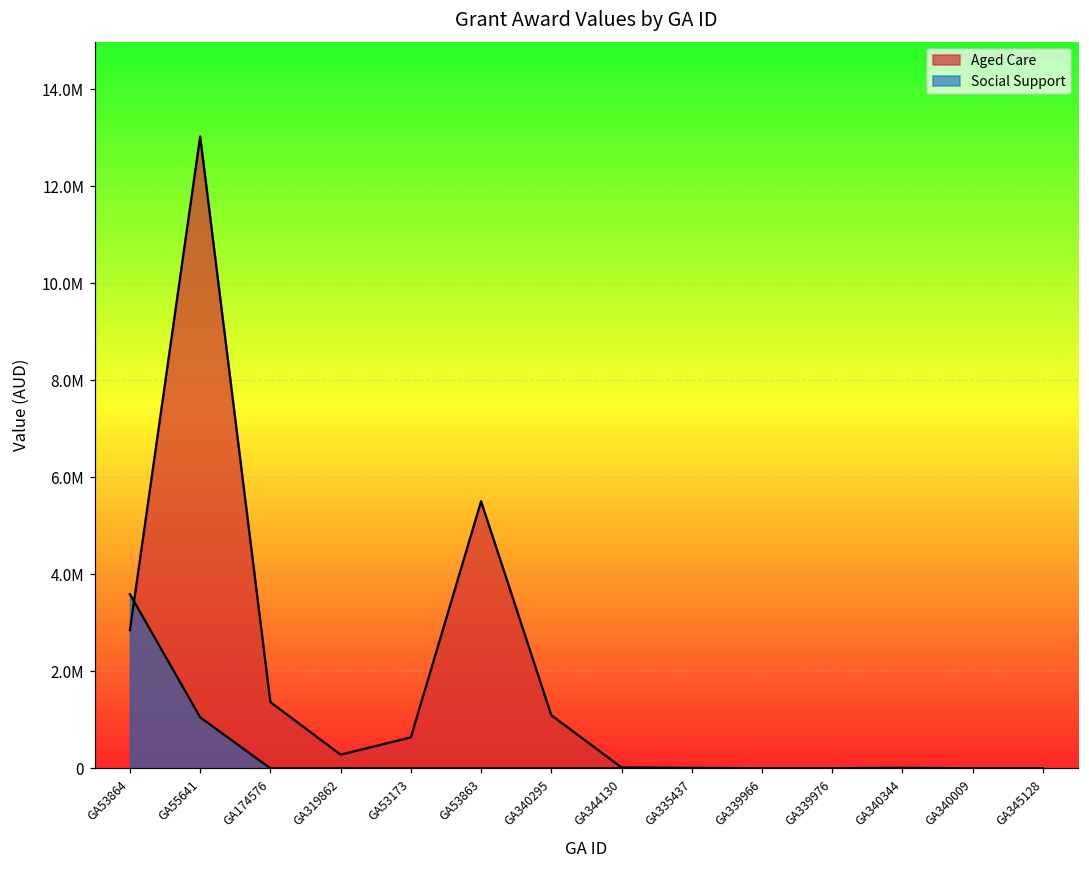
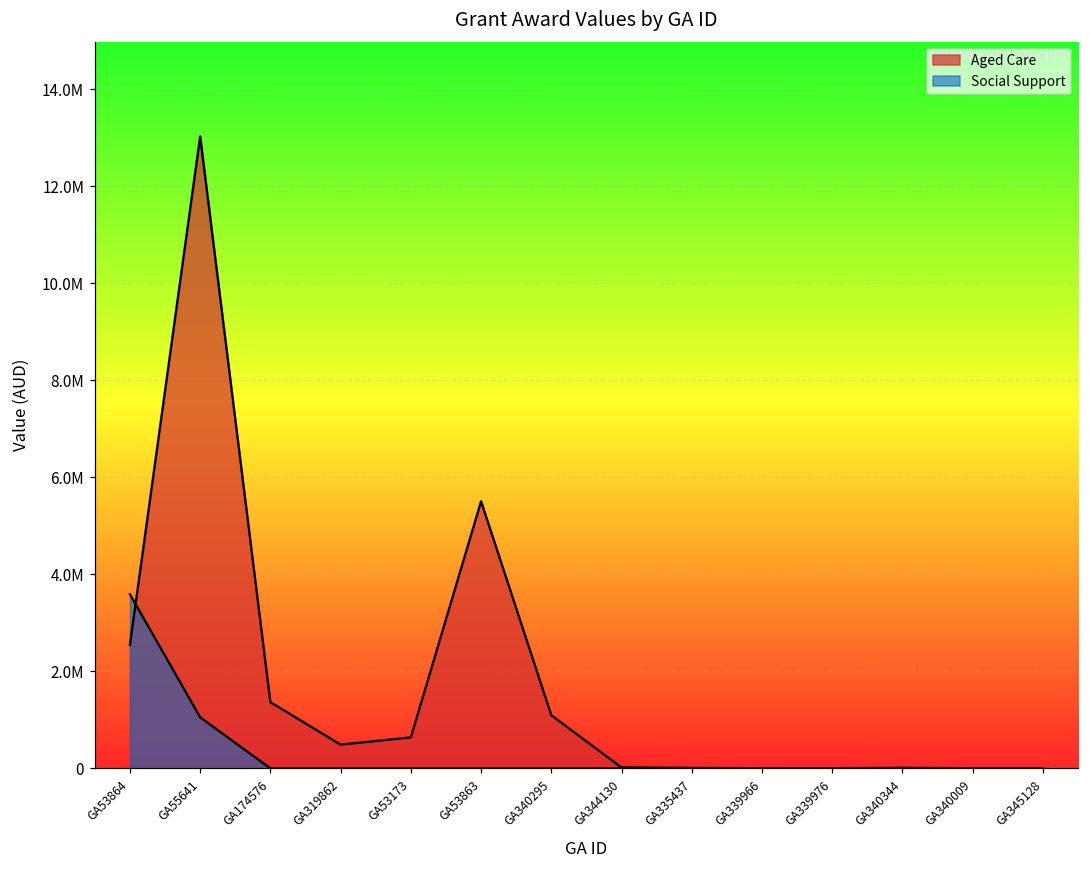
  {
    "Aged Care": {
-     "GA53864": 2800000,
+     "GA53864": 2500000,
      "GA55641": 13000000,
      "GA174576": 1400000,
-     "GA319862": 300000,
+     "GA319862": 500000,
      "GA53173": 600000,
      "GA53863": 5500000,
      "GA340295": 1100000
    },
    "Social Support": {
      "GA53864": 3600000,
      "GA55641": 1100000,
      "GA174576": 0,
      "GA319862": 0,
      "GA53173": 0,
      "GA53863": 0,
      "GA340295": 0
    }
  }
